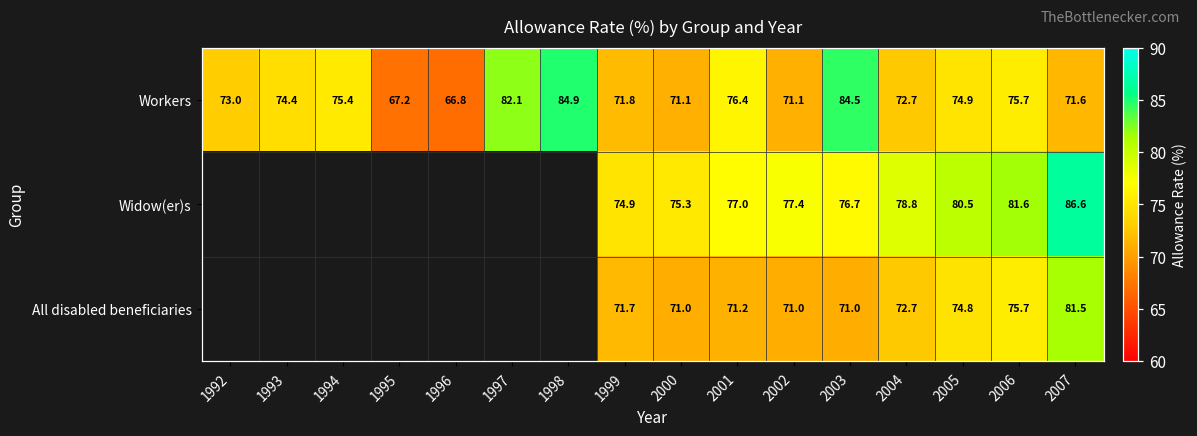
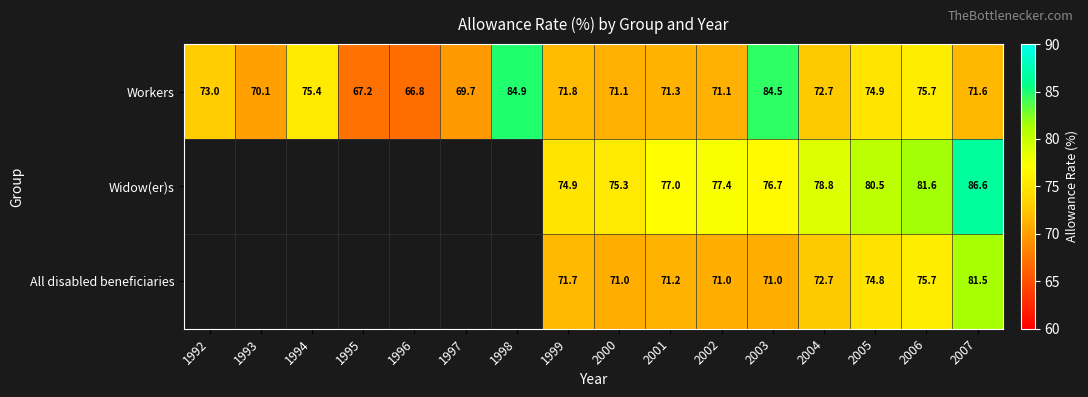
  {
    "Workers": {
      "1992": 73.0,
-     "1993": 74.4,
+     "1993": 70.1,
      "1994": 75.4,
      "1995": 67.2,
      "1996": 66.8,
-     "1997": 82.1,
+     "1997": 69.7,
      "1998": 84.9,
      "1999": 71.8,
      "2000": 71.1,
-     "2001": 76.4,
+     "2001": 71.3,
      "2002": 71.1,
      "2003": 84.5,
      "2004": 72.7,
      "2005": 74.9,
      "2006": 75.7,
      "2007": 71.6
    },
    "Widow(er)s": {
      "1999": 74.9,
      "2000": 75.3,
      "2001": 77.0,
      "2002": 77.4,
      "2003": 76.7,
      "2004": 78.8,
      "2005": 80.5,
      "2006": 81.6,
      "2007": 86.6
    },
    "All disabled beneficiaries": {
      "1999": 71.7,
      "2000": 71.0,
      "2001": 71.2,
      "2002": 71.0,
      "2003": 71.0,
      "2004": 72.7,
      "2005": 74.8,
      "2006": 75.7,
      "2007": 81.5
    }
  }
